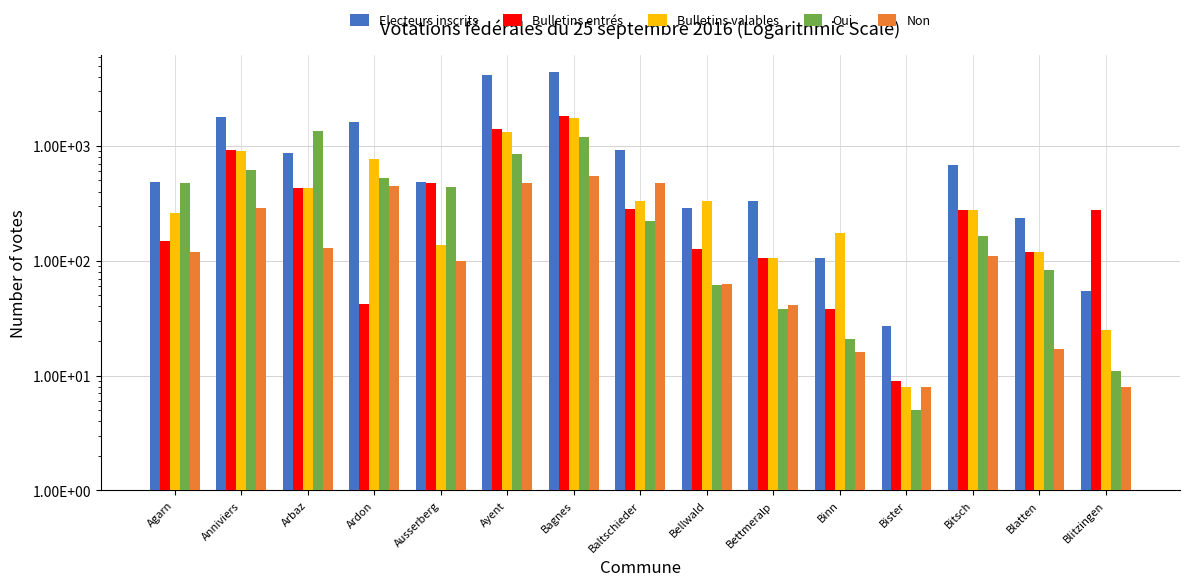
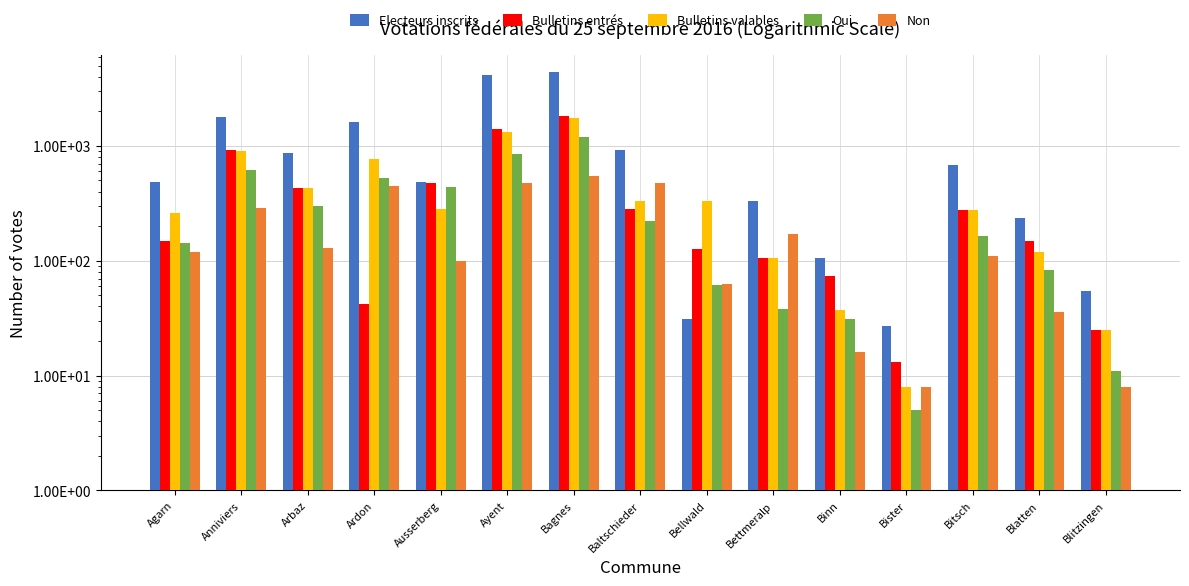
  {
    "Electeurs inscrits": {
      "Agarn": 490,
      "Anniviers": 1800,
      "Arbaz": 900,
      "Ardon": 1600,
      "Ausserberg": 490,
      "Ayent": 4200,
      "Bagnes": 4400,
      "Baltschieder": 900,
-     "Bellwald": 290,
+     "Bellwald": 31,
      "Bettmeralp": 330,
      "Binn": 110,
      "Bister": 27,
      "Bitsch": 700,
      "Blatten": 230,
      "Blitzingen": 60
    },
    "Bulletins entrés": {
      "Agarn": 150,
      "Anniviers": 900,
      "Arbaz": 430,
      "Ardon": 42,
      "Ausserberg": 480,
      "Ayent": 1400,
      "Bagnes": 1800,
      "Baltschieder": 280,
      "Bellwald": 130,
      "Bettmeralp": 110,
-     "Binn": 38,
-     "Bister": 9,
+     "Binn": 70,
+     "Bister": 13,
      "Bitsch": 280,
-     "Blatten": 120,
-     "Blitzingen": 280
+     "Blatten": 150,
+     "Blitzingen": 25
    },
    "Bulletins valables": {
      "Agarn": 260,
      "Anniviers": 900,
      "Arbaz": 430,
      "Ardon": 800,
-     "Ausserberg": 140,
+     "Ausserberg": 280,
      "Ayent": 1300,
      "Bagnes": 1700,
      "Baltschieder": 330,
      "Bellwald": 330,
      "Bettmeralp": 110,
-     "Binn": 180,
+     "Binn": 37,
      "Bister": 8,
      "Bitsch": 270,
      "Blatten": 120,
      "Blitzingen": 25
    },
    "Oui": {
-     "Agarn": 480,
+     "Agarn": 140,
      "Anniviers": 600,
-     "Arbaz": 1300,
+     "Arbaz": 300,
      "Ardon": 500,
      "Ausserberg": 440,
      "Ayent": 800,
      "Bagnes": 1200,
      "Baltschieder": 220,
      "Bellwald": 60,
      "Bettmeralp": 38,
-     "Binn": 21,
+     "Binn": 31,
      "Bister": 5,
      "Bitsch": 170,
      "Blatten": 80,
      "Blitzingen": 11
    },
    "Non": {
      "Agarn": 120,
      "Anniviers": 290,
      "Arbaz": 130,
      "Ardon": 440,
      "Ausserberg": 100,
      "Ayent": 480,
      "Bagnes": 500,
      "Baltschieder": 480,
      "Bellwald": 60,
-     "Bettmeralp": 41,
+     "Bettmeralp": 170,
      "Binn": 16,
      "Bister": 8,
      "Bitsch": 110,
-     "Blatten": 17,
+     "Blatten": 36,
      "Blitzingen": 8
    }
  }
